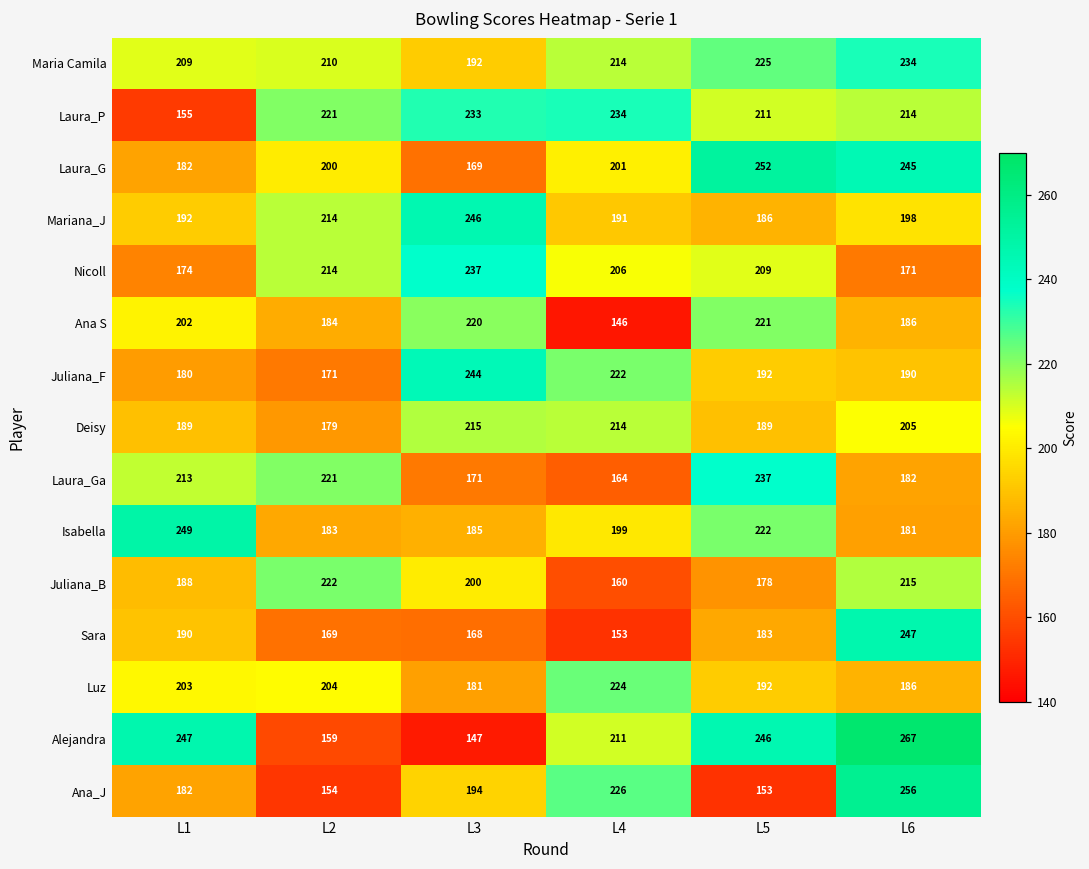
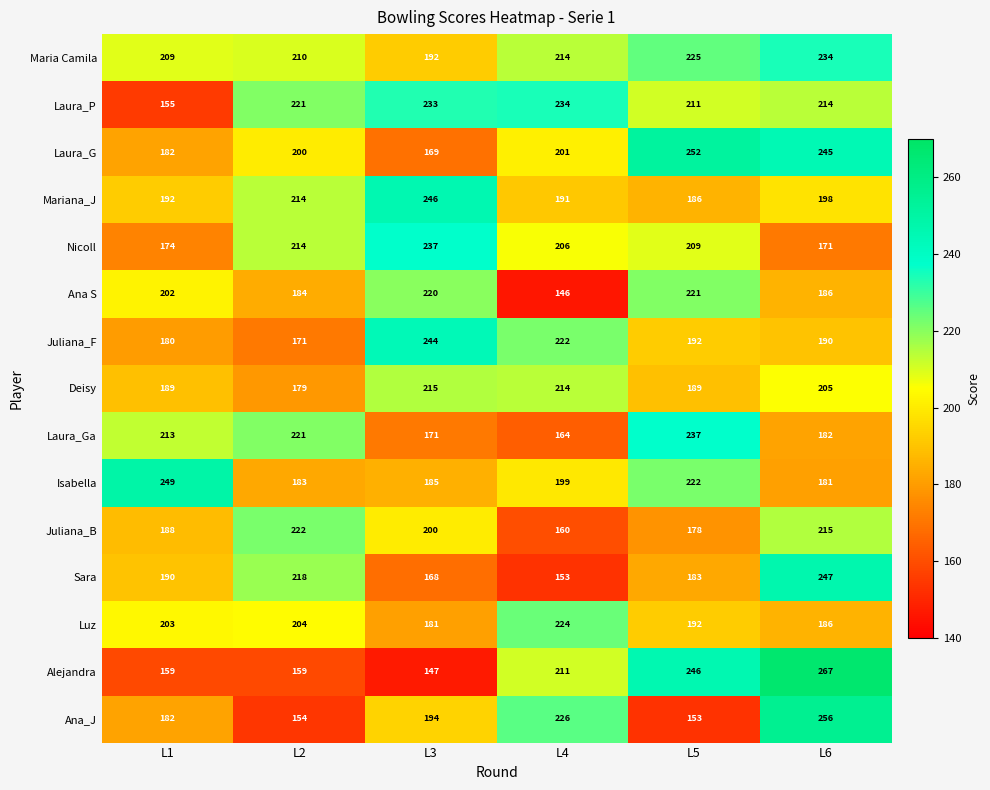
  {
    "Maria Camila": {
      "L1": 209,
      "L2": 210,
      "L3": 192,
      "L4": 214,
      "L5": 225,
      "L6": 234
    },
    "Laura_P": {
      "L1": 155,
      "L2": 221,
      "L3": 233,
      "L4": 234,
      "L5": 211,
      "L6": 214
    },
    "Laura_G": {
      "L1": 182,
      "L2": 200,
      "L3": 169,
      "L4": 201,
      "L5": 252,
      "L6": 245
    },
    "Mariana_J": {
      "L1": 192,
      "L2": 214,
      "L3": 246,
      "L4": 191,
      "L5": 186,
      "L6": 198
    },
    "Nicoll": {
      "L1": 174,
      "L2": 214,
      "L3": 237,
      "L4": 206,
      "L5": 209,
      "L6": 171
    },
    "Ana S": {
      "L1": 202,
      "L2": 184,
      "L3": 220,
      "L4": 146,
      "L5": 221,
      "L6": 186
    },
    "Juliana_F": {
      "L1": 180,
      "L2": 171,
      "L3": 244,
      "L4": 222,
      "L5": 192,
      "L6": 190
    },
    "Deisy": {
      "L1": 189,
      "L2": 179,
      "L3": 215,
      "L4": 214,
      "L5": 189,
      "L6": 205
    },
    "Laura_Ga": {
      "L1": 213,
      "L2": 221,
      "L3": 171,
      "L4": 164,
      "L5": 237,
      "L6": 182
    },
    "Isabella": {
      "L1": 249,
      "L2": 183,
      "L3": 185,
      "L4": 199,
      "L5": 222,
      "L6": 181
    },
    "Juliana_B": {
      "L1": 188,
      "L2": 222,
      "L3": 200,
      "L4": 160,
      "L5": 178,
      "L6": 215
    },
    "Sara": {
      "L1": 190,
-     "L2": 169,
+     "L2": 218,
      "L3": 168,
      "L4": 153,
      "L5": 183,
      "L6": 247
    },
    "Luz": {
      "L1": 203,
      "L2": 204,
      "L3": 181,
      "L4": 224,
      "L5": 192,
      "L6": 186
    },
    "Alejandra": {
-     "L1": 247,
+     "L1": 159,
      "L2": 159,
      "L3": 147,
      "L4": 211,
      "L5": 246,
      "L6": 267
    },
    "Ana_J": {
      "L1": 182,
      "L2": 154,
      "L3": 194,
      "L4": 226,
      "L5": 153,
      "L6": 256
    }
  }
